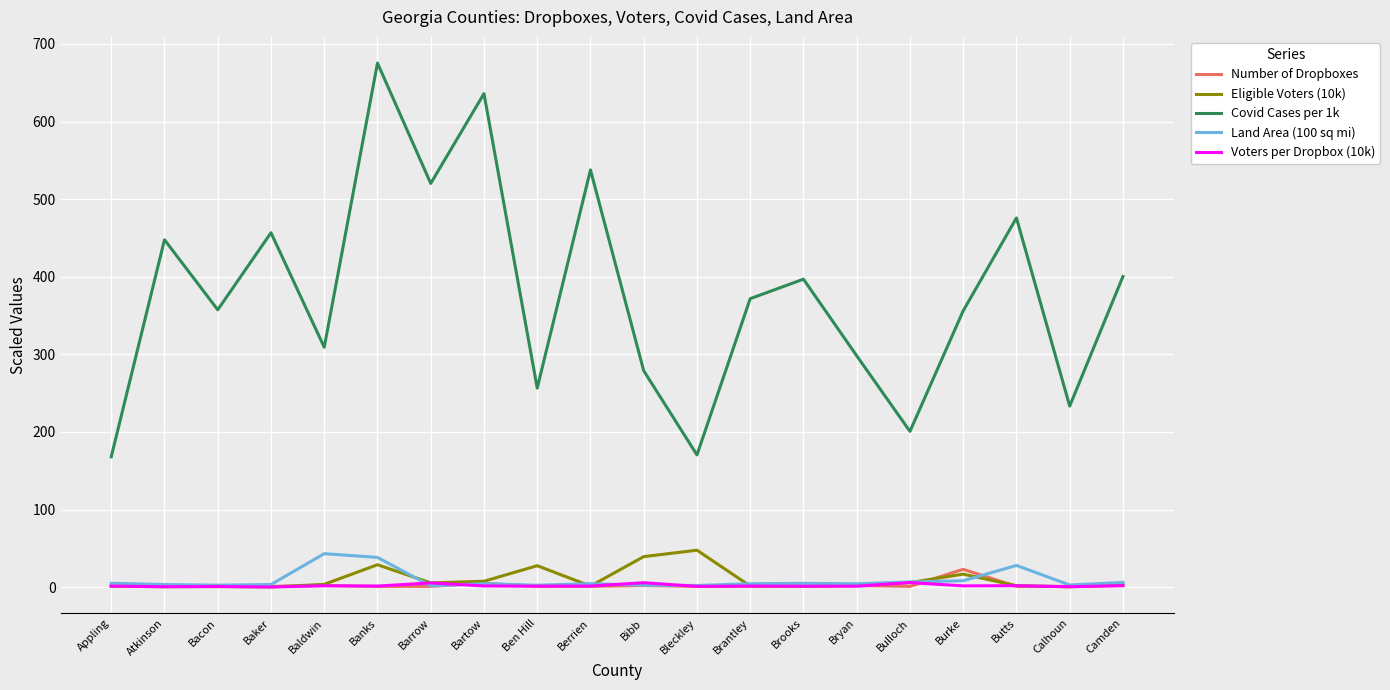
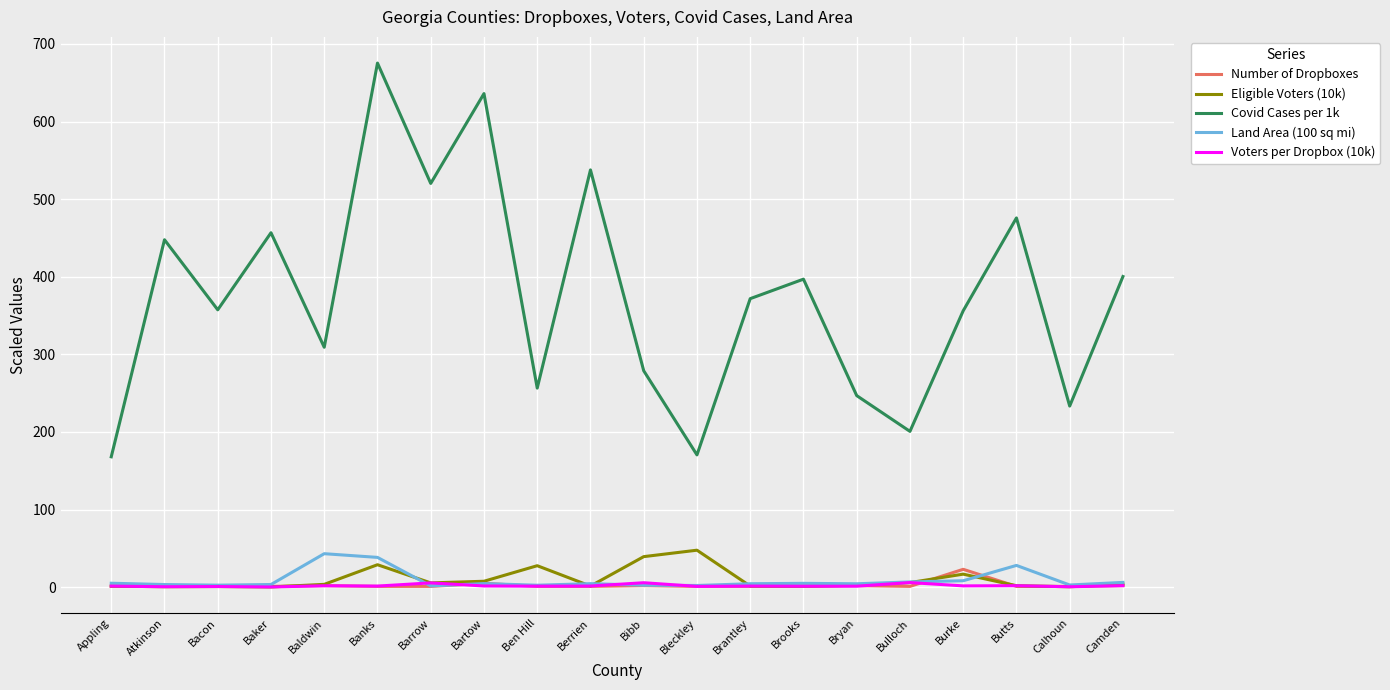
  {
    "Number of Dropboxes": {
      "Bulloch": 0,
      "Burke": 20
    },
    "Eligible Voters (10k)": {
      "Banks": 30,
      "Ben Hill": 30,
      "Bibb": 40,
      "Bleckley": 50,
      "Burke": 20
    },
    "Covid Cases per 1k": {
      "Appling": 170,
      "Atkinson": 450,
      "Bacon": 360,
      "Baker": 460,
      "Baldwin": 310,
      "Banks": 680,
      "Barrow": 520,
      "Bartow": 640,
      "Ben Hill": 260,
      "Berrien": 540,
      "Bibb": 280,
      "Bleckley": 170,
      "Brantley": 370,
      "Brooks": 400,
-     "Bryan": 300,
+     "Bryan": 250,
      "Bulloch": 200,
      "Burke": 360,
      "Butts": 480,
      "Calhoun": 230,
      "Camden": 400
    },
    "Land Area (100 sq mi)": {
      "Appling": 10,
      "Baldwin": 40,
      "Banks": 40,
      "Brooks": 0,
      "Burke": 10,
      "Butts": 30
    },
    "Voters per Dropbox (10k)": {
      "Burke": 0
    }
  }
